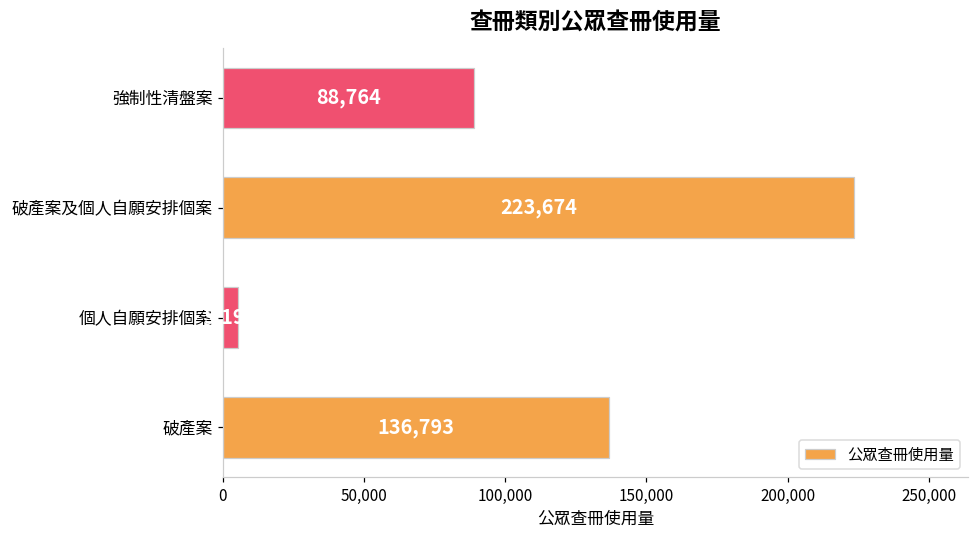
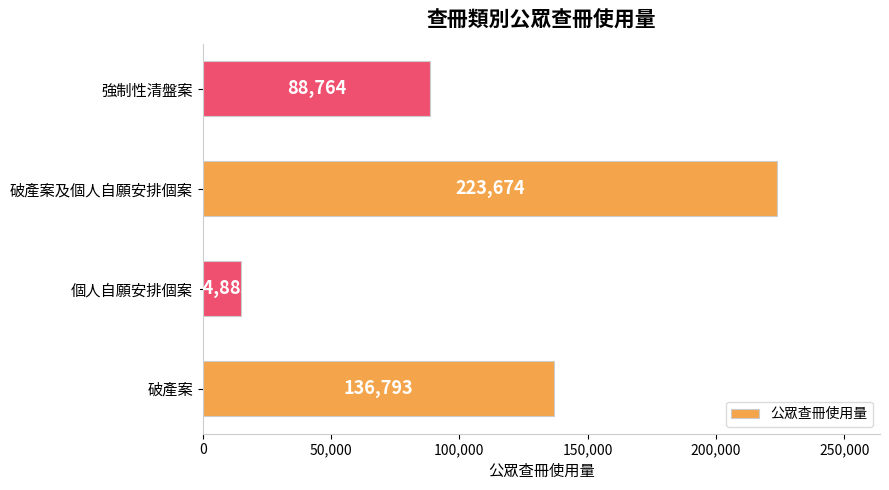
  {
-   "個人自願安排個案": "5,000"
+   "個人自願安排個案": "15,000"
  }
